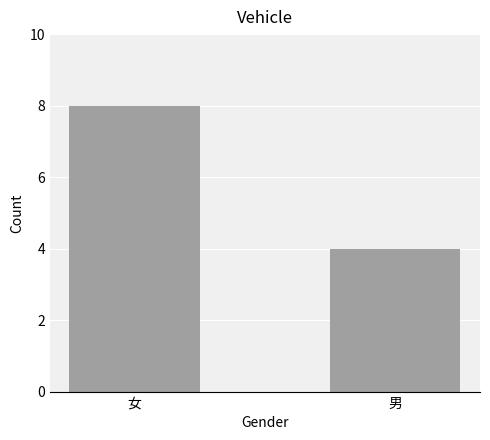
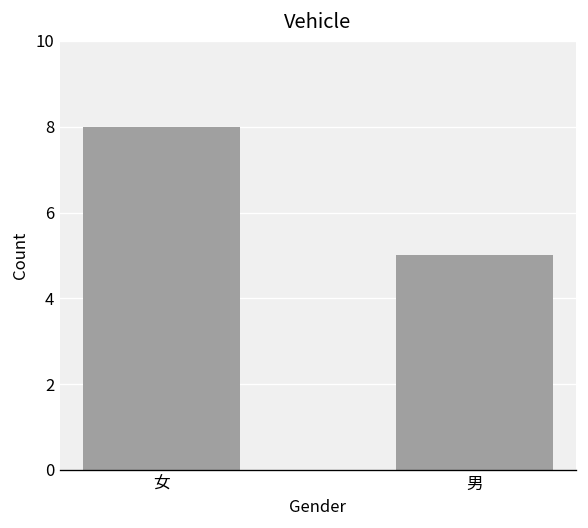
  {
    "女": 8,
-   "男": 4
+   "男": 5
  }
